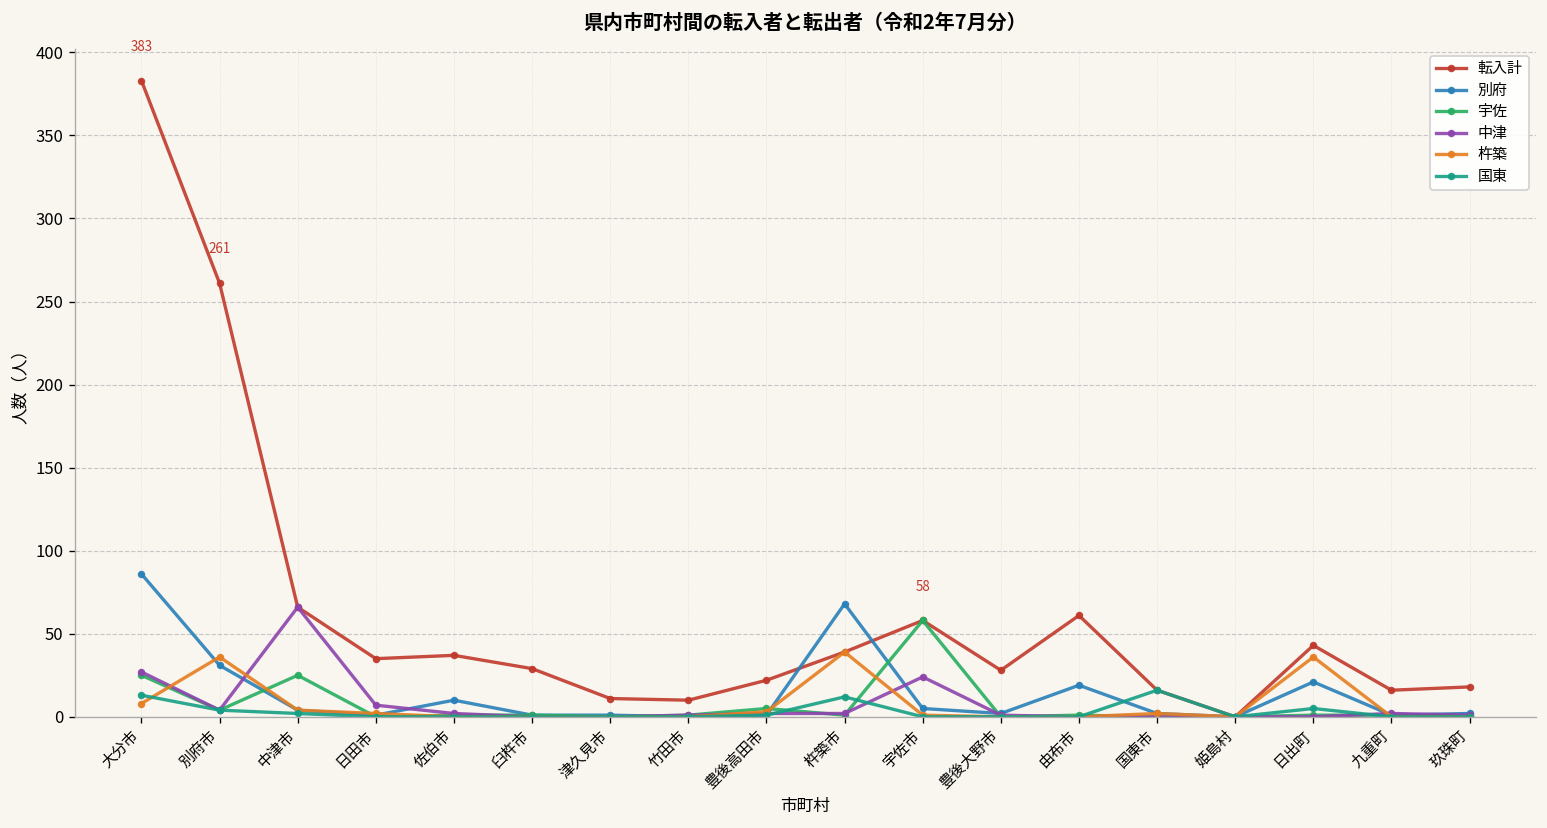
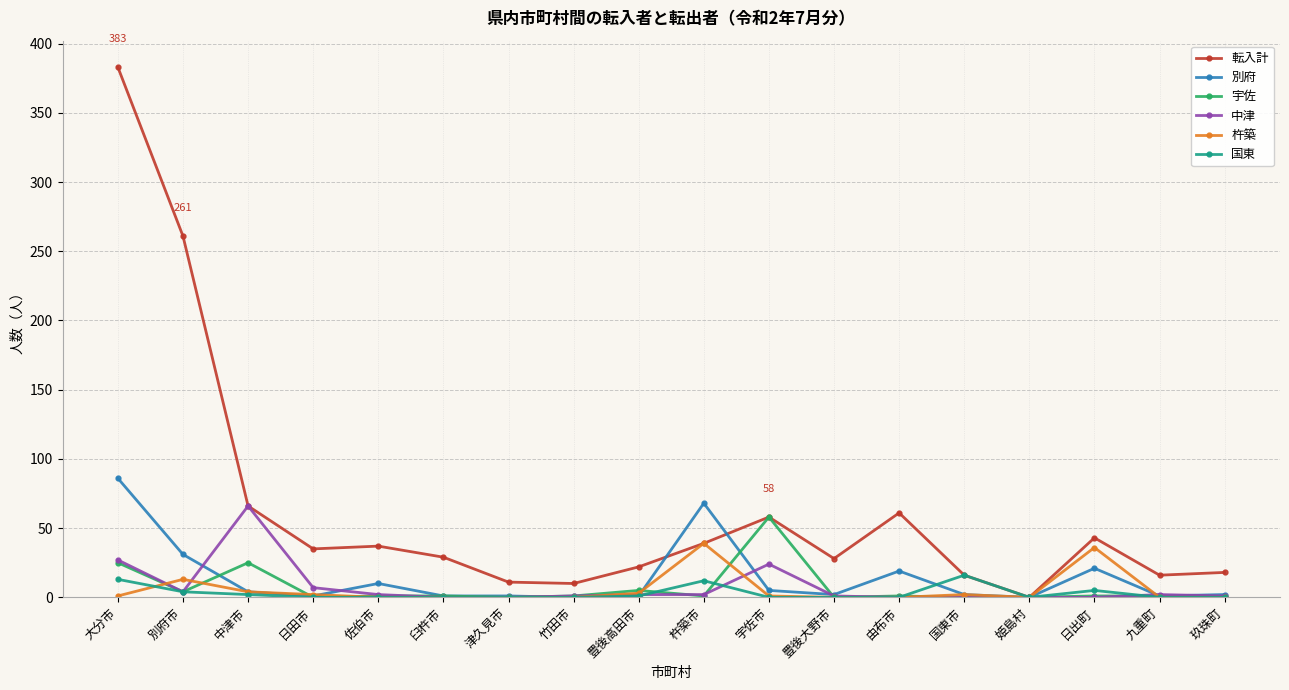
  {
    "転入計": {
      "大分市": 383,
      "別府市": 261
    },
    "別府": {
      "大分市": 86,
      "別府市": 31,
      "佐伯市": 10,
      "杵築市": 68,
      "宇佐市": 5,
      "由布市": 19,
      "日出町": 21
    },
    "中津": {
      "大分市": 27,
      "日田市": 7,
      "宇佐市": 24
    },
    "杵築": {
-     "大分市": 8,
-     "別府市": 36,
+     "大分市": 1,
+     "別府市": 13,
      "日出町": 36
    }
  }
